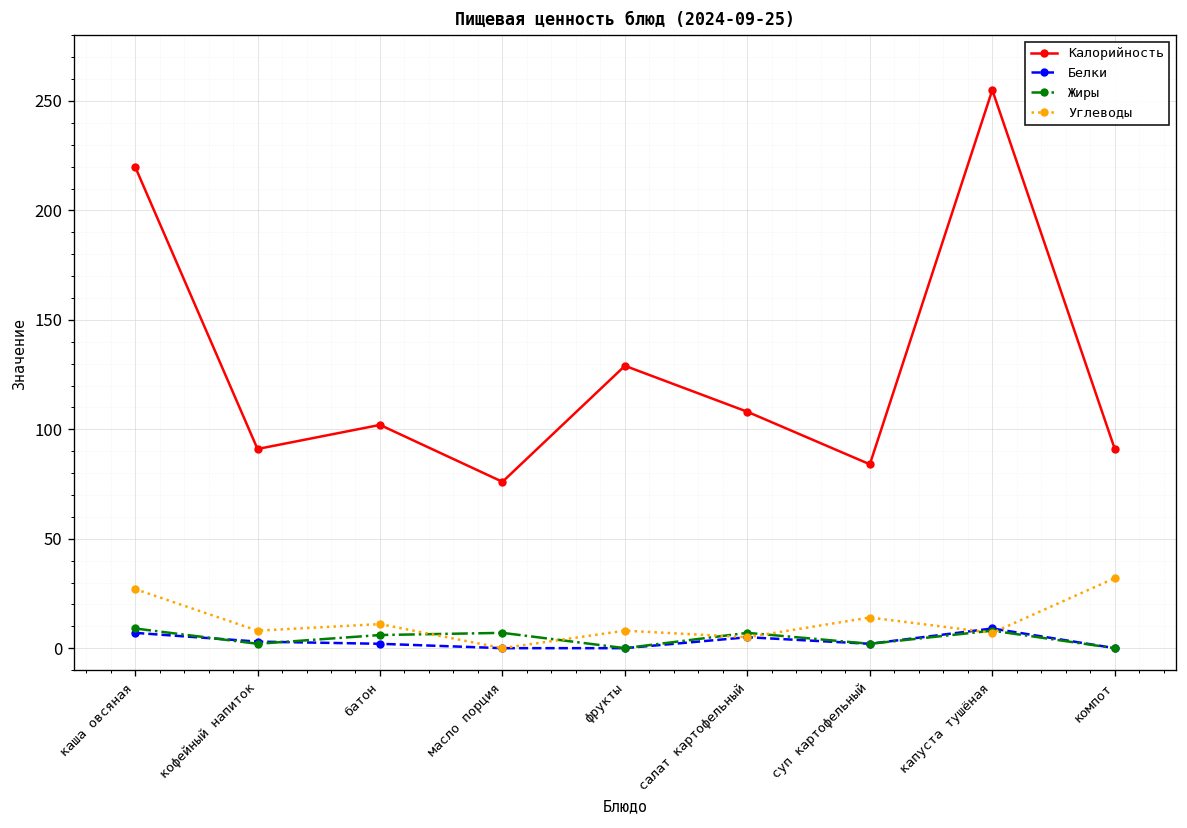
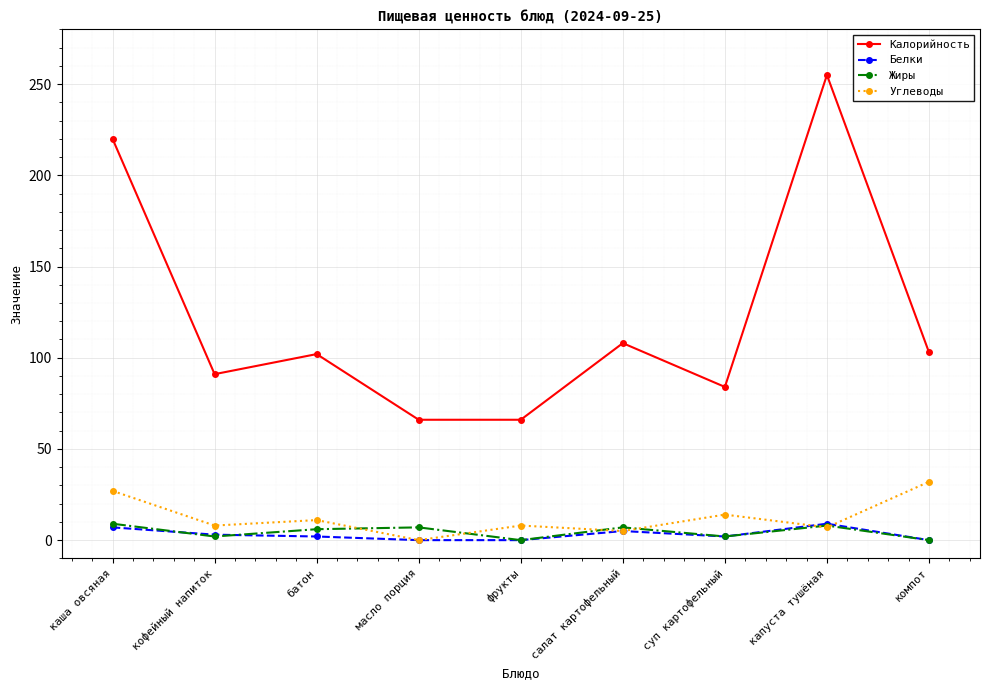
  {
    "Калорийность": {
      "каша овсяная": 220,
      "кофейный напиток": 91,
      "батон": 102,
-     "масло порция": 76,
-     "фрукты": 129,
+     "масло порция": 66,
+     "фрукты": 66,
      "салат картофельный": 108,
      "суп картофельный": 84,
      "капуста тушёная": 255,
-     "компот": 91
+     "компот": 103
    },
    "Белки": {
      "каша овсяная": 7,
      "батон": 2
    },
    "Жиры": {
      "каша овсяная": 9,
      "батон": 6,
      "масло порция": 7,
      "салат картофельный": 7
    },
    "Углеводы": {
      "каша овсяная": 27,
      "кофейный напиток": 8,
      "батон": 11,
      "фрукты": 8,
      "суп картофельный": 14,
      "компот": 32
    }
  }
